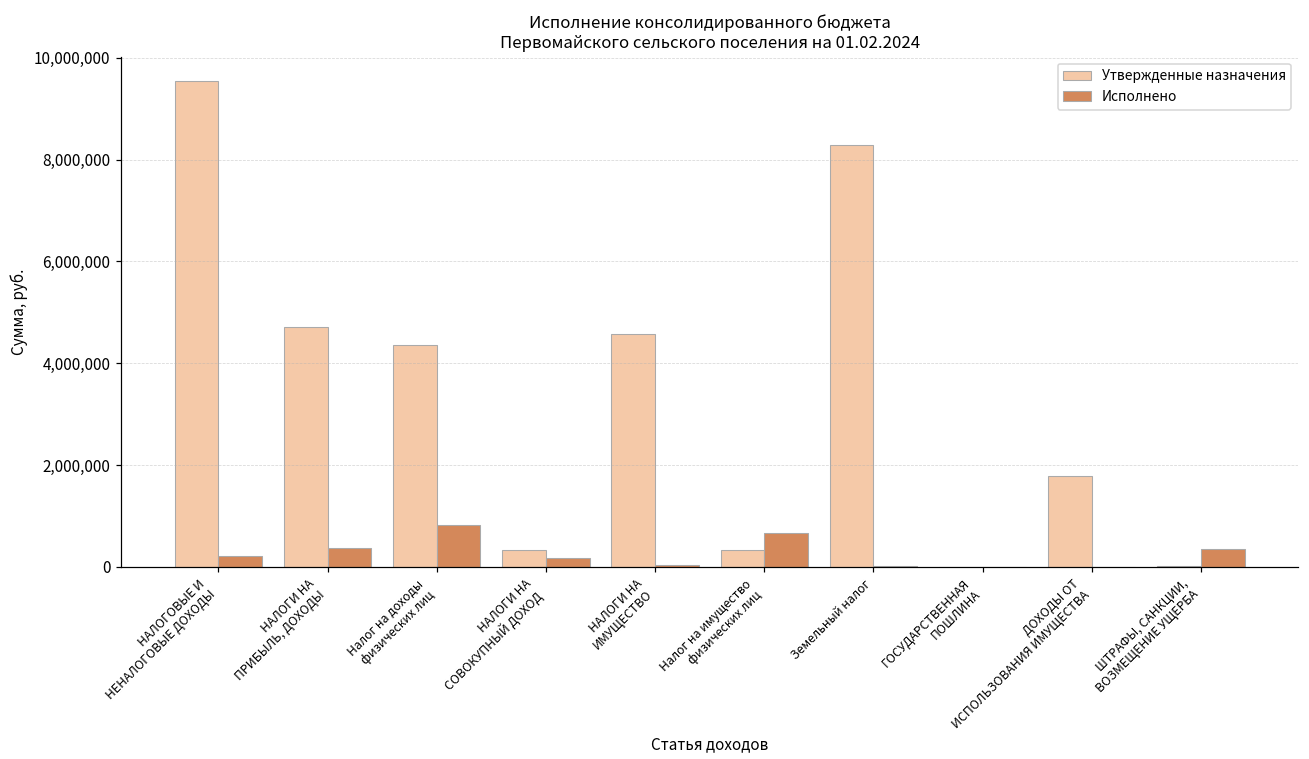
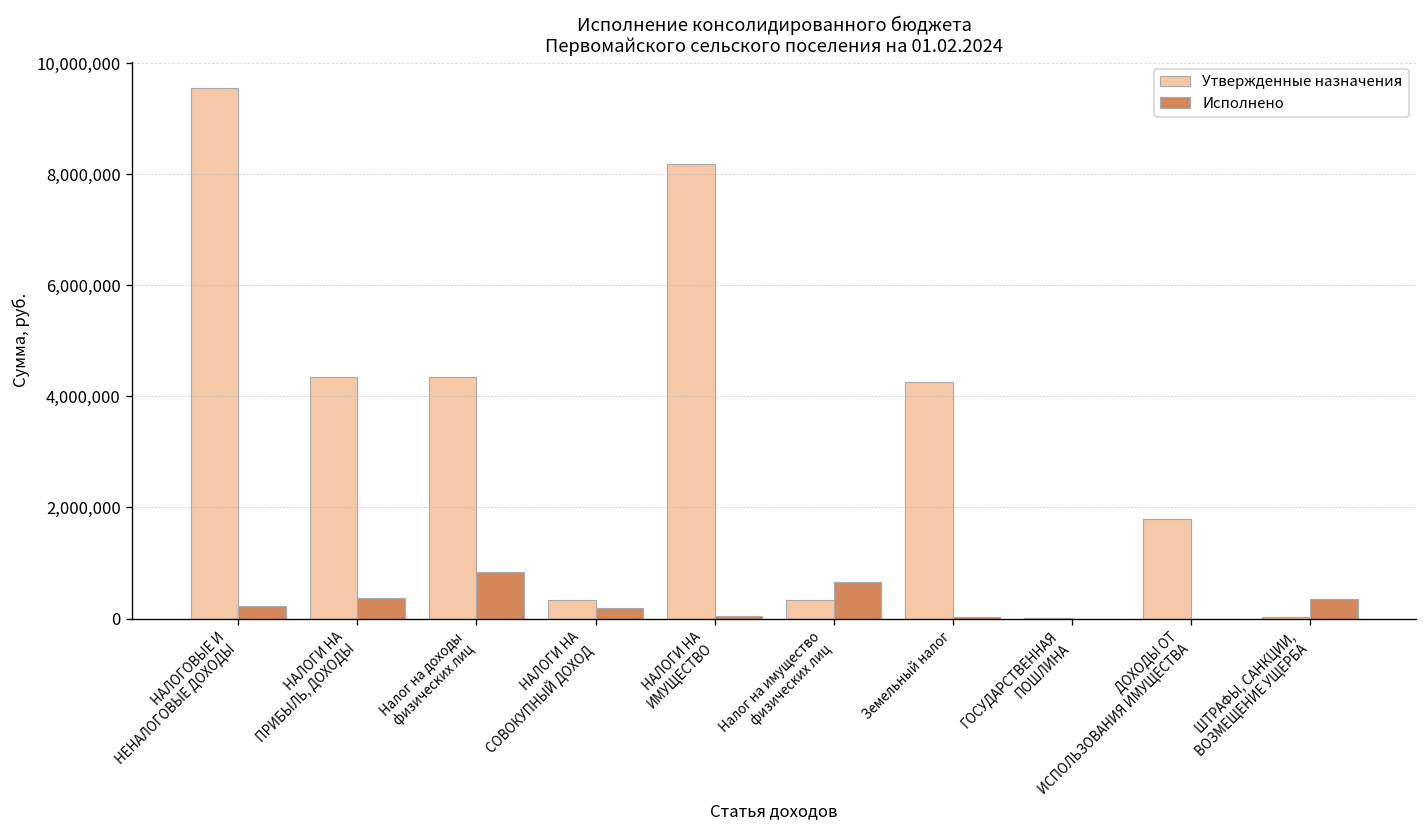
  {
    "Утвержденные назначения": {
      "НАЛОГОВЫЕ И НЕНАЛОГОВЫЕ ДОХОДЫ": "9,500,000",
-     "НАЛОГИ НА ПРИБЫЛЬ, ДОХОДЫ": "4,700,000",
+     "НАЛОГИ НА ПРИБЫЛЬ, ДОХОДЫ": "4,400,000",
      "Налог на доходы физических лиц": "4,400,000",
      "НАЛОГИ НА СОВОКУПНЫЙ ДОХОД": "300,000",
-     "НАЛОГИ НА ИМУЩЕСТВО": "4,600,000",
+     "НАЛОГИ НА ИМУЩЕСТВО": "8,200,000",
      "Налог на имущество физических лиц": "300,000",
-     "Земельный налог": "8,300,000",
+     "Земельный налог": "4,300,000",
      "ДОХОДЫ ОТ ИСПОЛЬЗОВАНИЯ ИМУЩЕСТВА": "1,800,000"
    },
    "Исполнено": {
      "НАЛОГОВЫЕ И НЕНАЛОГОВЫЕ ДОХОДЫ": "200,000",
      "НАЛОГИ НА ПРИБЫЛЬ, ДОХОДЫ": "400,000",
      "Налог на доходы физических лиц": "800,000",
      "НАЛОГИ НА СОВОКУПНЫЙ ДОХОД": "200,000",
      "Налог на имущество физических лиц": "700,000",
      "ГОСУДАРСТВЕННАЯ ПОШЛИНА": "0",
      "ДОХОДЫ ОТ ИСПОЛЬЗОВАНИЯ ИМУЩЕСТВА": "0",
      "ШТРАФЫ, САНКЦИИ, ВОЗМЕЩЕНИЕ УЩЕРБА": "400,000"
    }
  }
